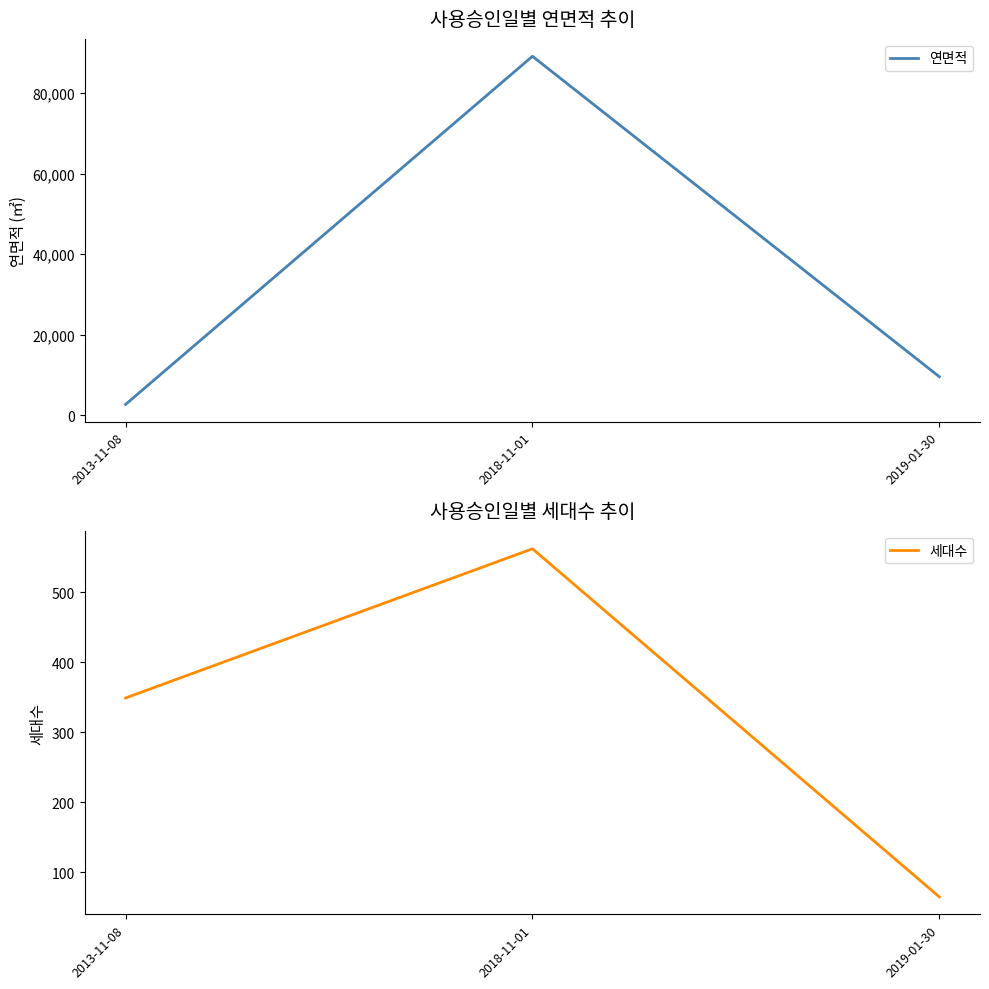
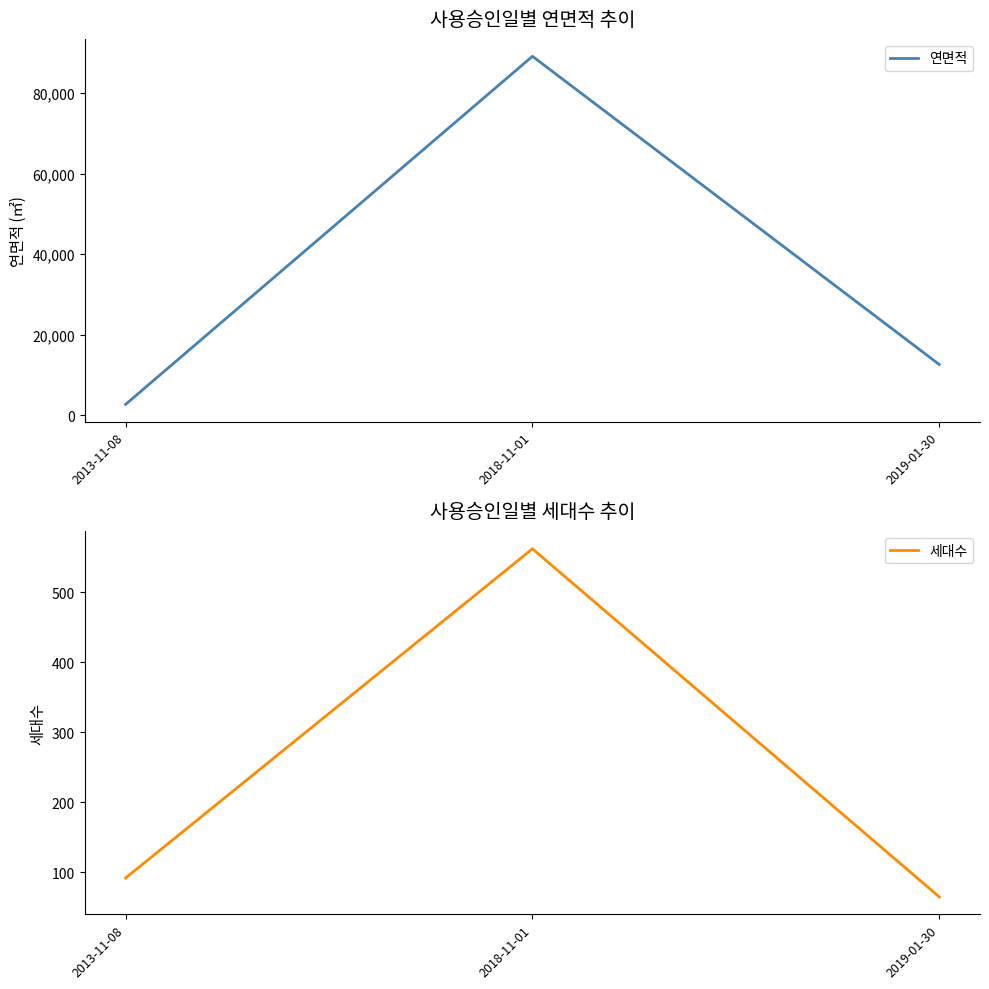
  {
    "사용승인일별 연면적 추이": {
      "2013-11-08": "3,000",
      "2018-11-01": "89,000",
-     "2019-01-30": "10,000"
+     "2019-01-30": "13,000"
    },
    "사용승인일별 세대수 추이": {
-     "2013-11-08": "350",
+     "2013-11-08": "90",
      "2018-11-01": "560",
      "2019-01-30": "70"
    }
  }
